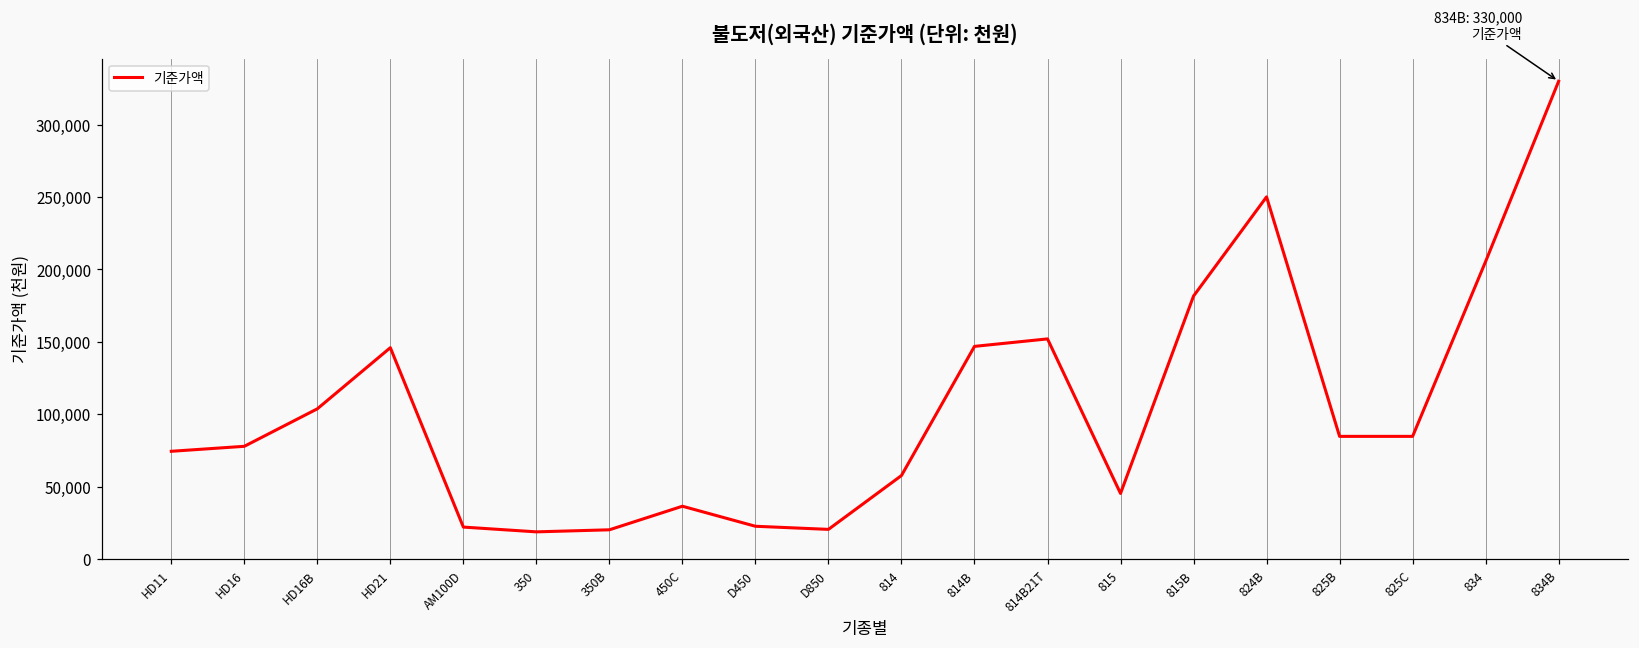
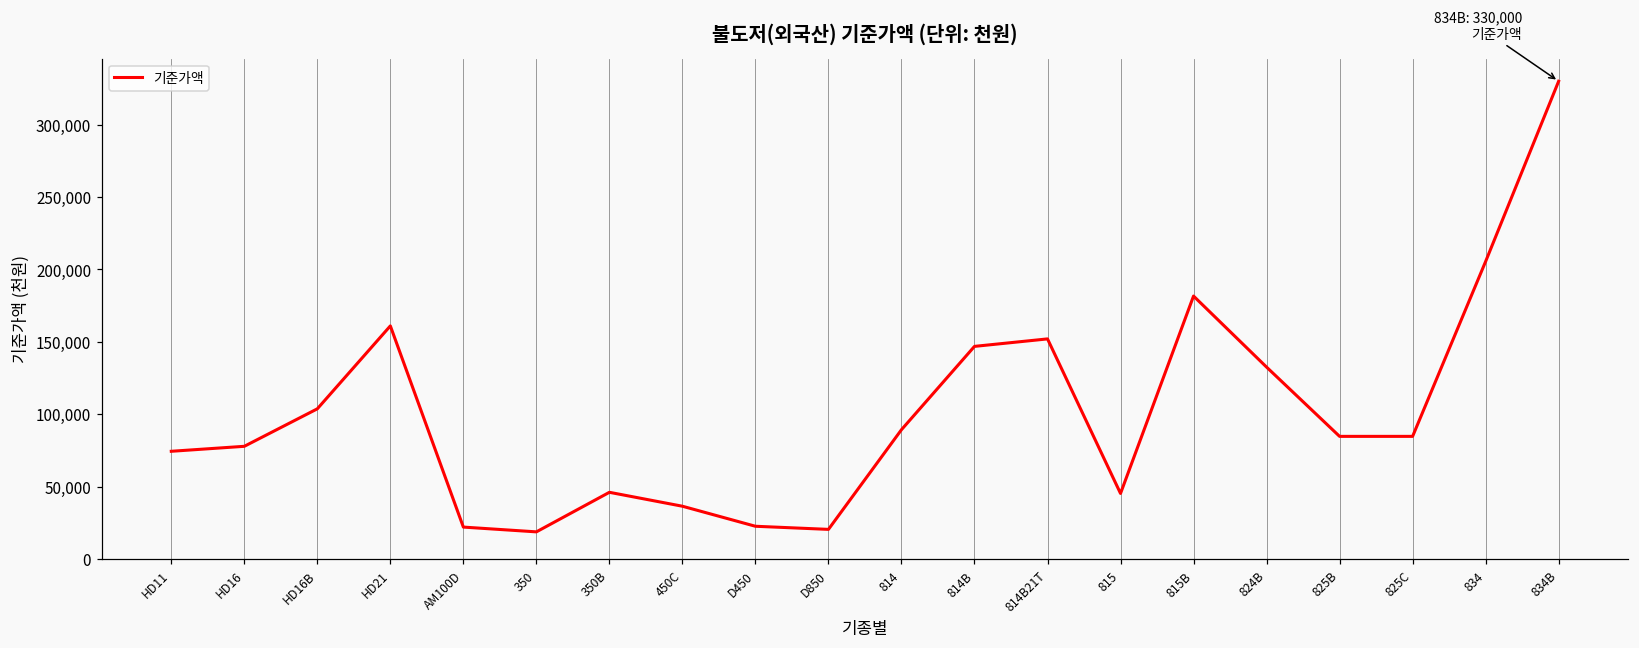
  {
    "HD11": "74,000",
    "HD16": "78,000",
    "HD16B": "104,000",
-   "HD21": "146,000",
+   "HD21": "161,000",
    "AM100D": "22,000",
    "350": "19,000",
-   "350B": "20,000",
+   "350B": "46,000",
    "450C": "36,000",
    "D450": "23,000",
    "D850": "20,000",
-   "814": "58,000",
+   "814": "89,000",
    "814B": "147,000",
    "814B21T": "152,000",
    "815": "45,000",
    "815B": "182,000",
-   "824B": "250,000",
+   "824B": "133,000",
    "825B": "85,000",
    "825C": "85,000",
    "834": "205,000"
  }
